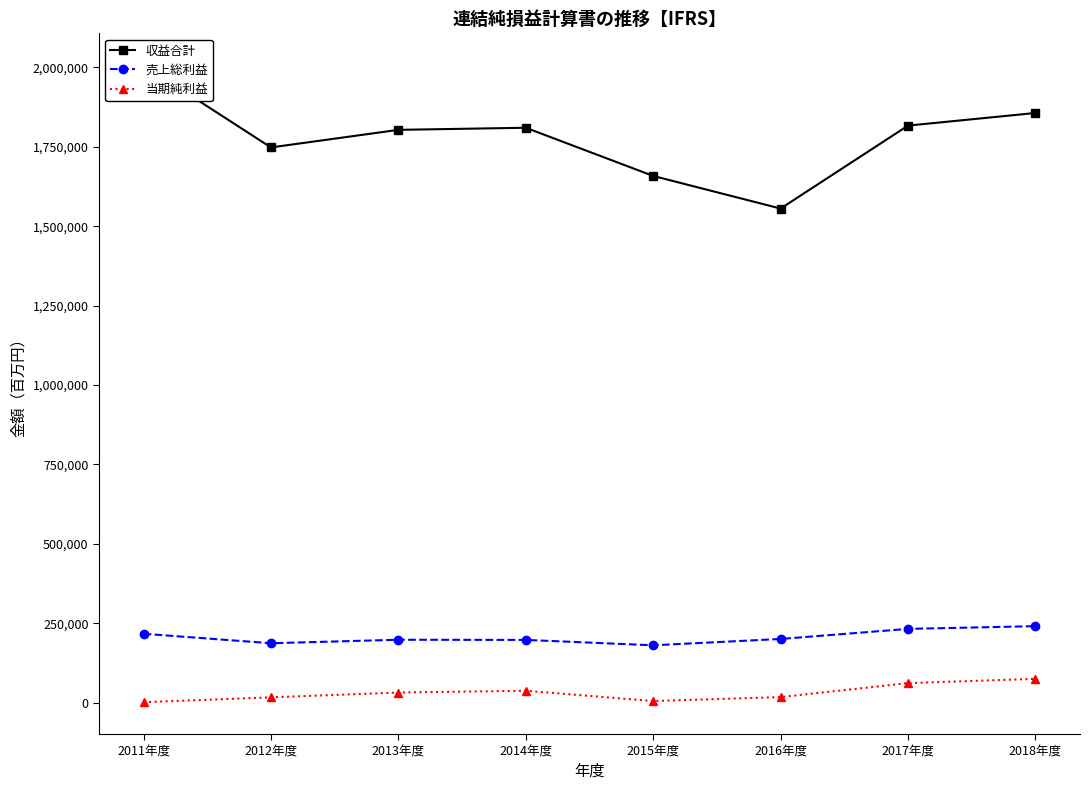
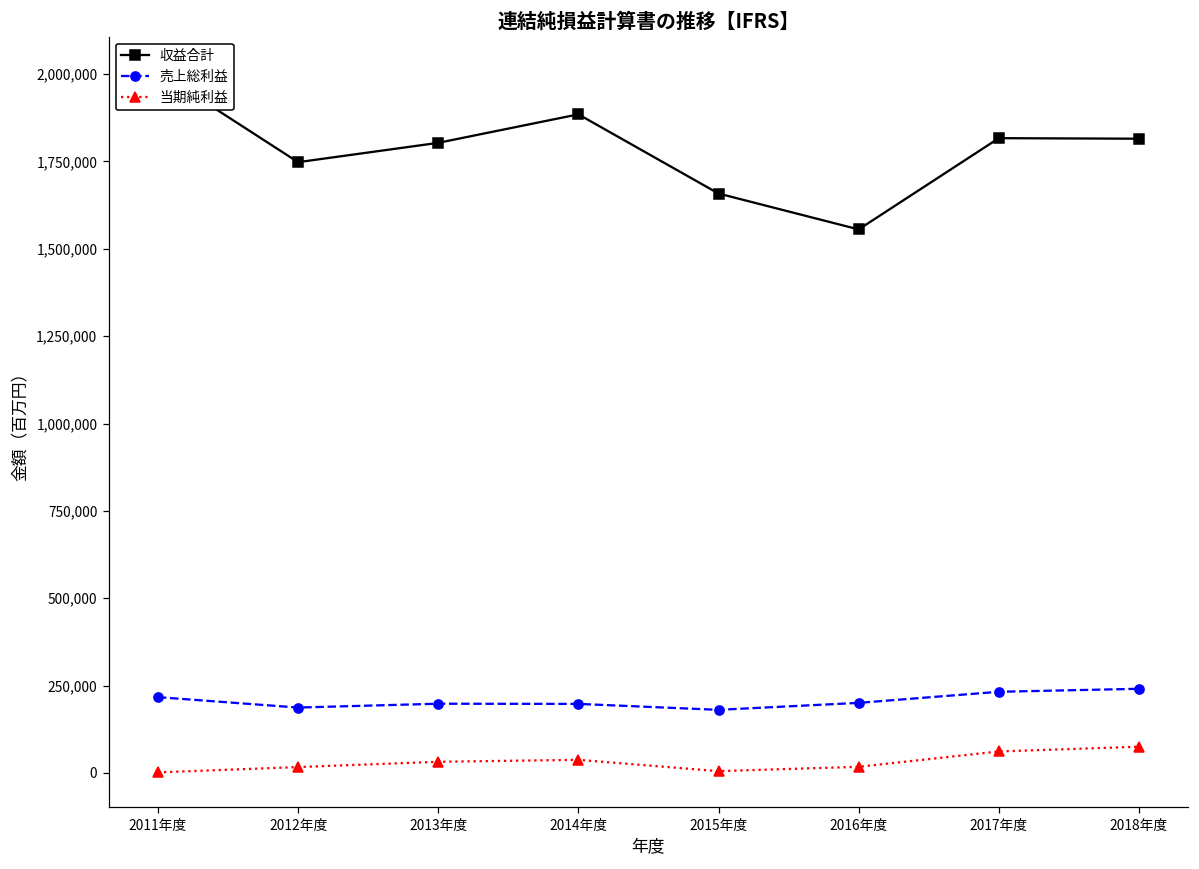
  {
    "収益合計": {
      "2012年度": "1,750,000",
      "2013年度": "1,800,000",
-     "2014年度": "1,810,000",
+     "2014年度": "1,880,000",
      "2015年度": "1,660,000",
      "2016年度": "1,560,000",
      "2017年度": "1,820,000",
-     "2018年度": "1,860,000"
+     "2018年度": "1,810,000"
    },
    "売上総利益": {
      "2011年度": "220,000",
      "2012年度": "190,000",
      "2013年度": "200,000",
      "2014年度": "200,000",
      "2015年度": "180,000",
      "2016年度": "200,000",
      "2017年度": "230,000",
      "2018年度": "240,000"
    },
    "当期純利益": {
      "2011年度": "0",
      "2012年度": "20,000",
      "2013年度": "30,000",
      "2014年度": "40,000",
      "2015年度": "10,000",
      "2016年度": "20,000",
      "2017年度": "60,000",
      "2018年度": "80,000"
    }
  }
